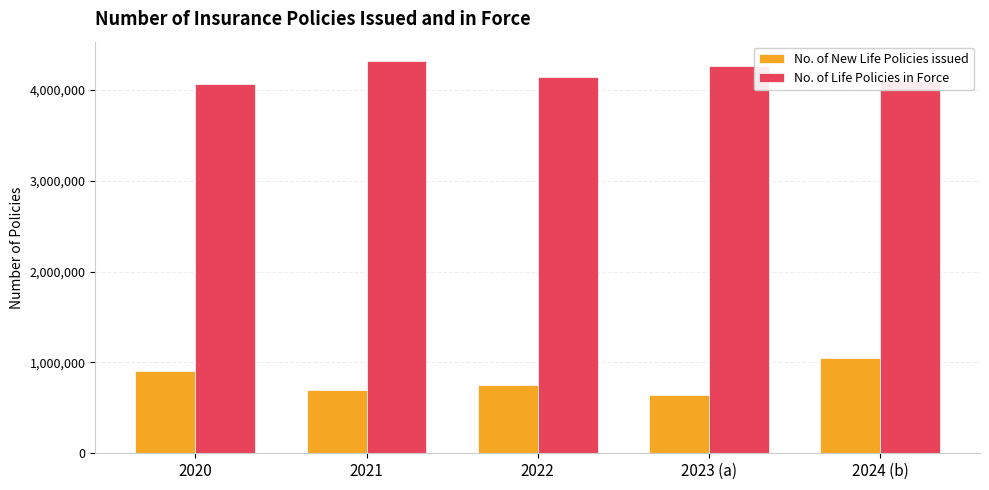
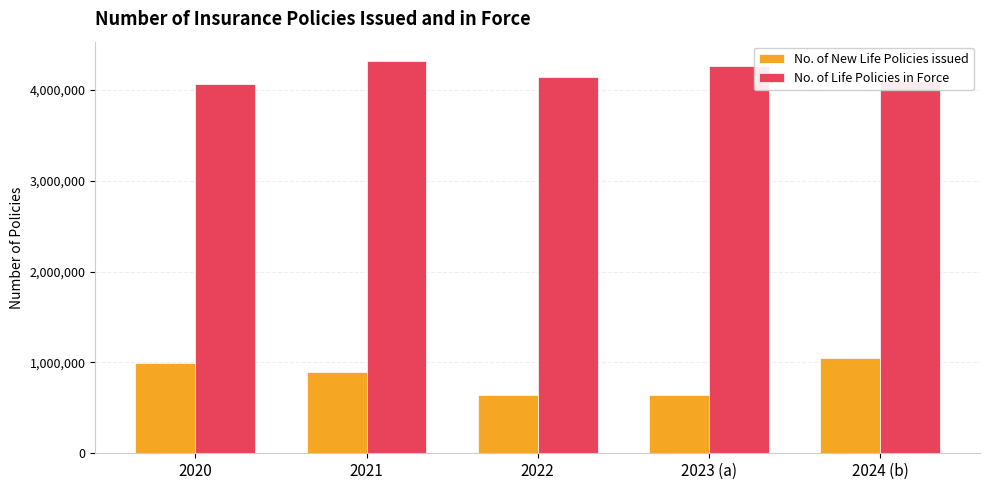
  {
    "No. of New Life Policies issued": {
-     "2020": "900,000",
-     "2021": "700,000",
-     "2022": "800,000",
+     "2020": "1,000,000",
+     "2021": "900,000",
+     "2022": "600,000",
      "2023 (a)": "600,000",
      "2024 (b)": "1,100,000"
    },
    "No. of Life Policies in Force": {
      "2020": "4,100,000",
      "2021": "4,300,000",
      "2022": "4,100,000",
      "2023 (a)": "4,300,000"
    }
  }
